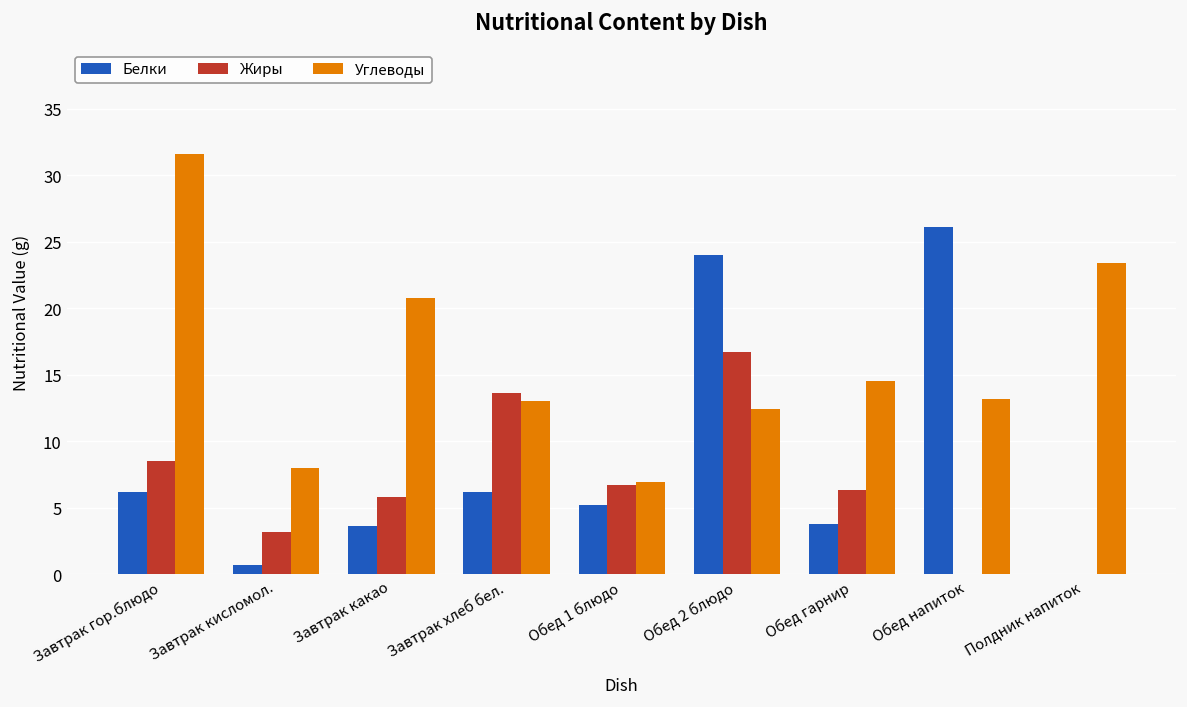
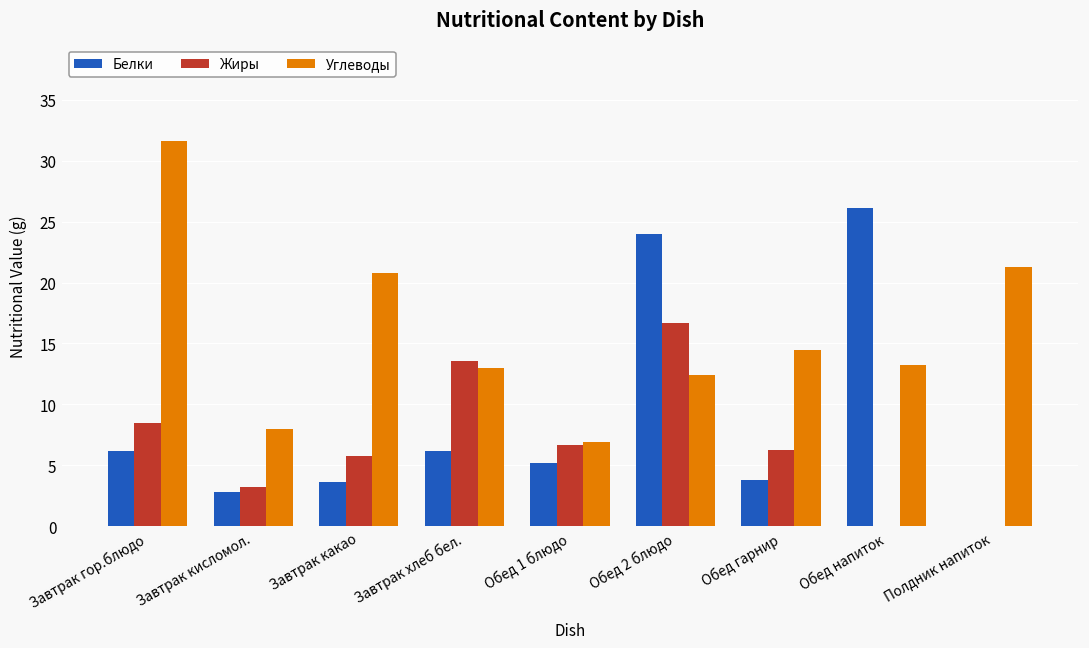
  {
    "Белки": {
      "Завтрак гор.блюдо": 6.2,
-     "Завтрак кисломол.": 0.7,
+     "Завтрак кисломол.": 2.8,
      "Завтрак какао": 3.6,
      "Завтрак хлеб бел.": 6.2,
      "Обед 1 блюдо": 5.2,
      "Обед 2 блюдо": 24.0,
      "Обед гарнир": 3.8,
      "Обед напиток": 26.1,
      "Полдник напиток": 0.0
    },
    "Жиры": {
      "Завтрак гор.блюдо": 8.5,
      "Завтрак кисломол.": 3.2,
      "Завтрак какао": 5.8,
      "Завтрак хлеб бел.": 13.6,
      "Обед 1 блюдо": 6.7,
      "Обед 2 блюдо": 16.7,
      "Обед гарнир": 6.3,
      "Обед напиток": 0.0,
      "Полдник напиток": 0.0
    },
    "Углеводы": {
      "Завтрак гор.блюдо": 31.6,
      "Завтрак кисломол.": 8.0,
      "Завтрак какао": 20.8,
      "Завтрак хлеб бел.": 13.0,
      "Обед 1 блюдо": 6.9,
      "Обед 2 блюдо": 12.4,
      "Обед гарнир": 14.5,
      "Обед напиток": 13.2,
-     "Полдник напиток": 23.4
+     "Полдник напиток": 21.3
    }
  }
